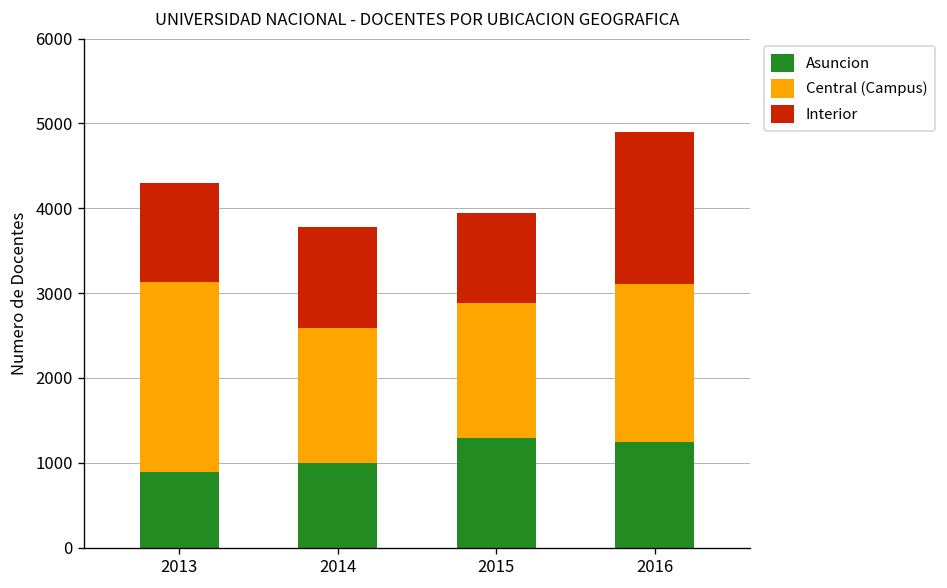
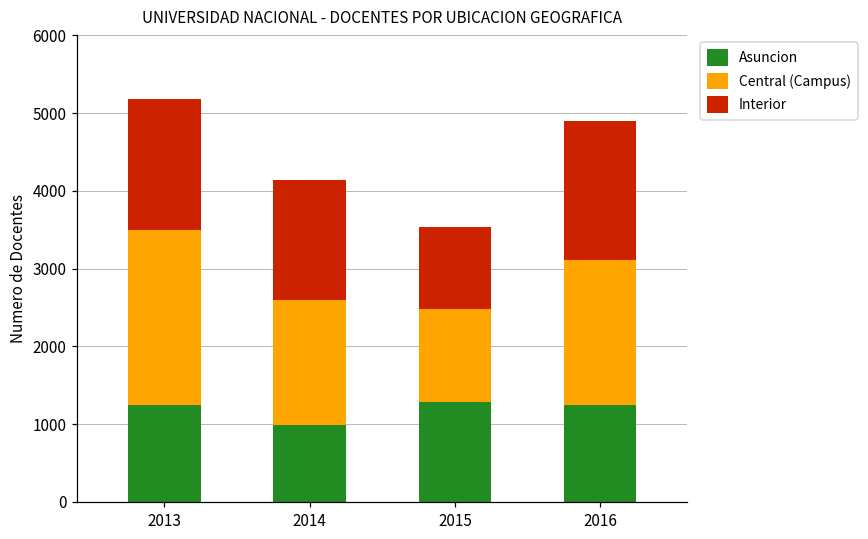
  {
    "Asuncion": {
-     "2013": 900,
+     "2013": 1200,
      "2014": 1000,
      "2015": 1300,
      "2016": 1200
    },
    "Central (Campus)": {
      "2013": 2200,
      "2014": 1600,
-     "2015": 1600,
+     "2015": 1200,
      "2016": 1900
    },
    "Interior": {
-     "2013": 1200,
-     "2014": 1200,
+     "2013": 1700,
+     "2014": 1500,
      "2015": 1100,
      "2016": 1800
    }
  }
